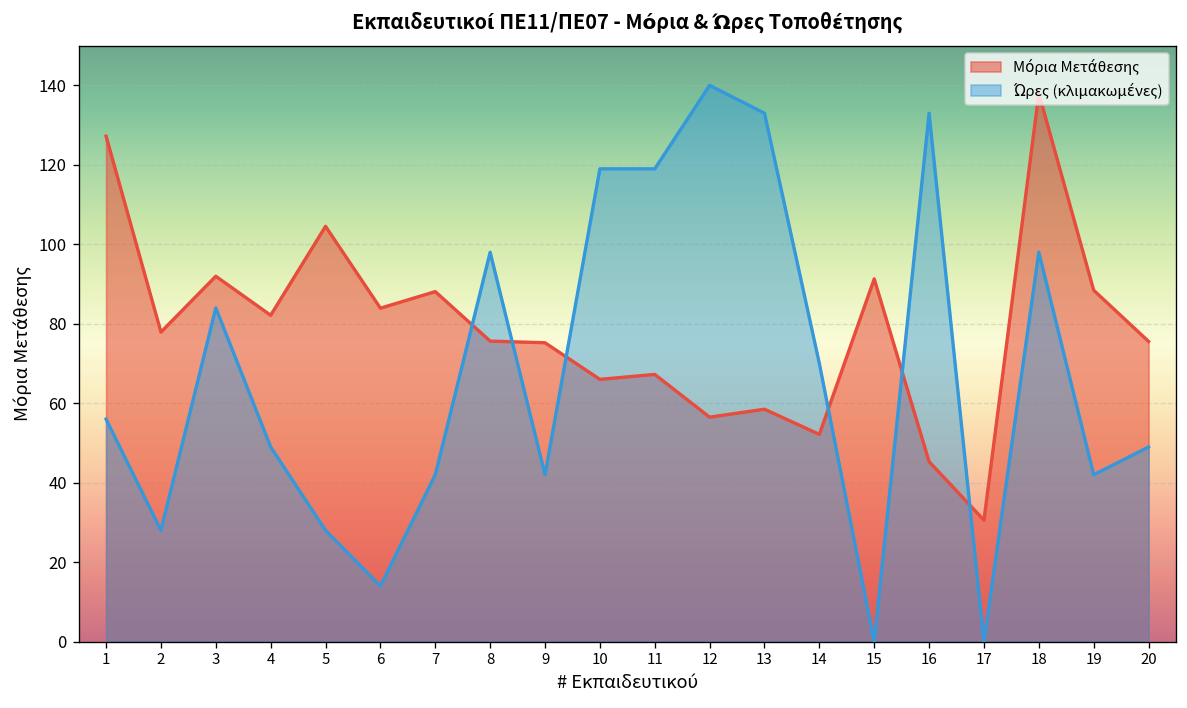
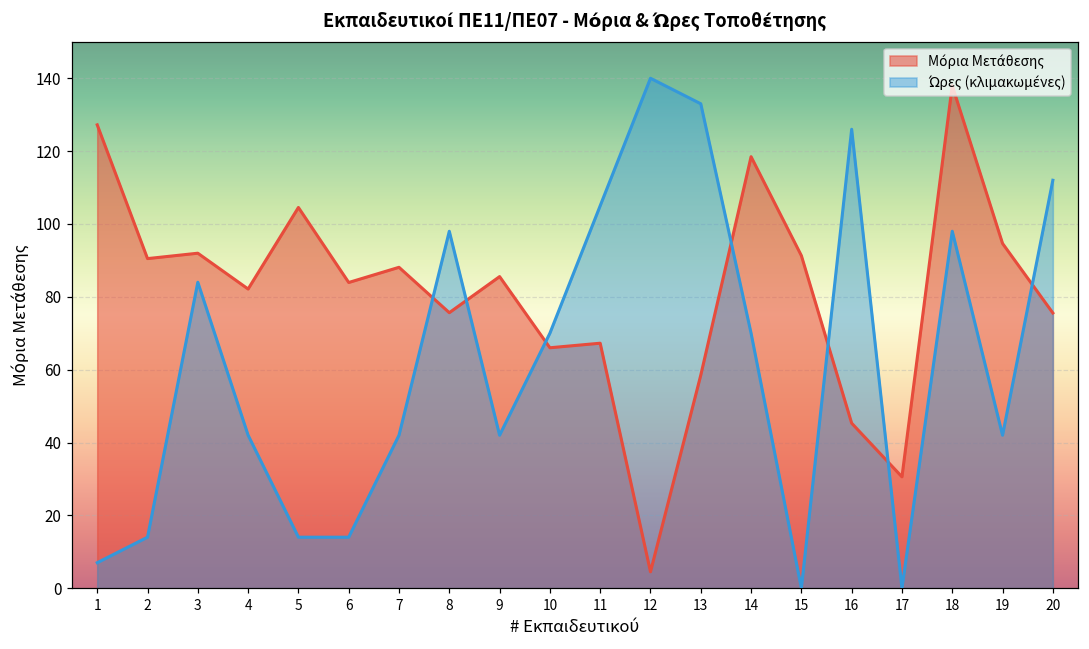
  {
    "Μόρια Μετάθεσης": {
      "1": 127,
-     "2": 78,
+     "2": 90,
      "3": 92,
      "4": 82,
      "5": 105,
      "6": 84,
      "7": 88,
      "8": 76,
-     "9": 75,
+     "9": 86,
      "10": 66,
      "11": 67,
-     "12": 57,
+     "12": 5,
      "13": 59,
-     "14": 52,
+     "14": 118,
      "15": 91,
      "16": 45,
      "17": 31,
-     "19": 88,
+     "19": 95,
      "20": 76
    },
    "Ώρες (κλιμακωμένες)": {
-     "1": 56,
-     "2": 28,
+     "1": 7,
+     "2": 14,
      "3": 84,
-     "4": 49,
-     "5": 28,
+     "4": 42,
+     "5": 14,
      "6": 14,
      "7": 42,
      "8": 98,
      "9": 42,
-     "10": 119,
-     "11": 119,
+     "10": 70,
+     "11": 105,
      "12": 140,
      "13": 133,
      "14": 70,
      "15": 0,
-     "16": 133,
+     "16": 126,
      "17": 0,
      "18": 98,
      "19": 42,
-     "20": 49
+     "20": 112
    }
  }
